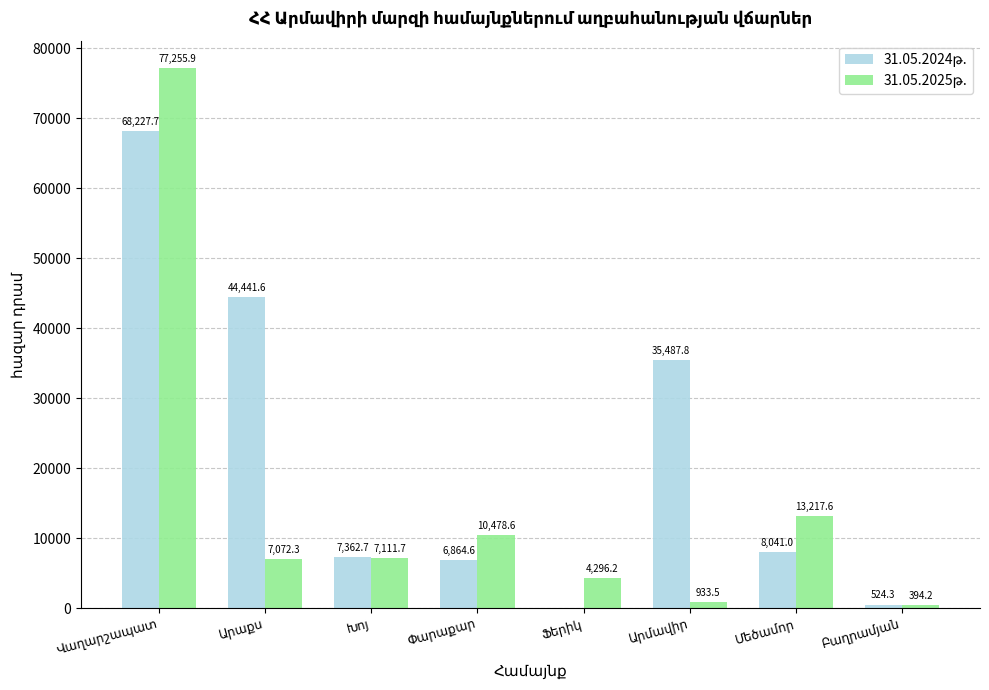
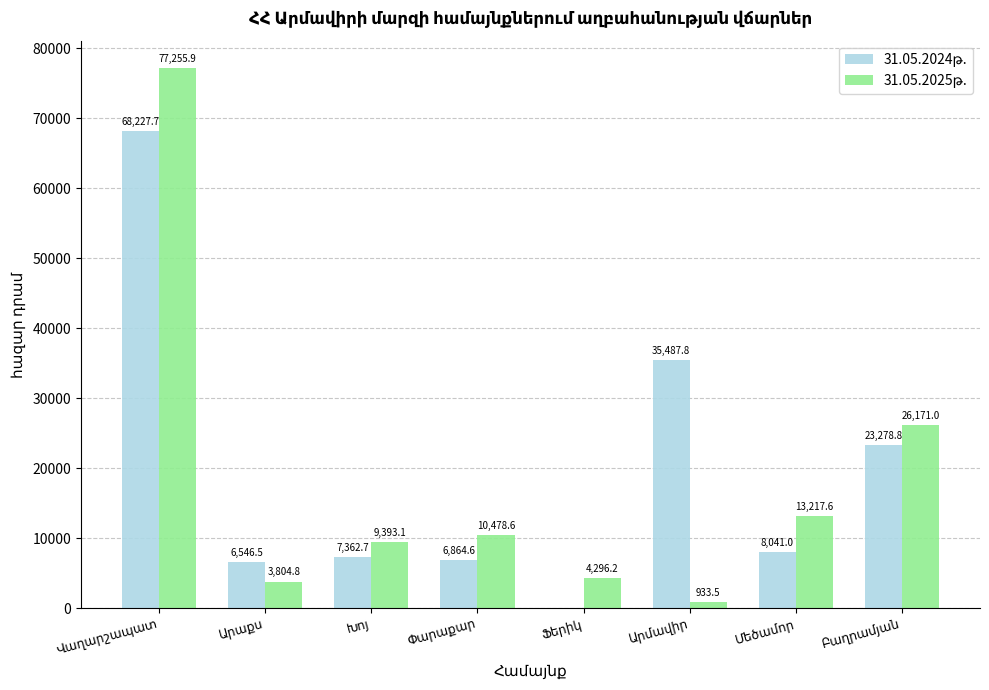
  {
    "31.05.2024թ.": {
      "Վաղարշապատ": "68,227.7",
-     "Արաքս": "44,441.6",
+     "Արաքս": "6,546.5",
      "Խոյ": "7,362.7",
      "Փարաքար": "6,864.6",
      "Արմավիր": "35,487.8",
      "Մեծամոր": "8,041.0",
-     "Բաղրամյան": "524.3"
+     "Բաղրամյան": "23,278.8"
    },
    "31.05.2025թ.": {
      "Վաղարշապատ": "77,255.9",
-     "Արաքս": "7,072.3",
-     "Խոյ": "7,111.7",
+     "Արաքս": "3,804.8",
+     "Խոյ": "9,393.1",
      "Փարաքար": "10,478.6",
      "Ֆերիկ": "4,296.2",
      "Արմավիր": "933.5",
      "Մեծամոր": "13,217.6",
-     "Բաղրամյան": "394.2"
+     "Բաղրամյան": "26,171.0"
    }
  }
